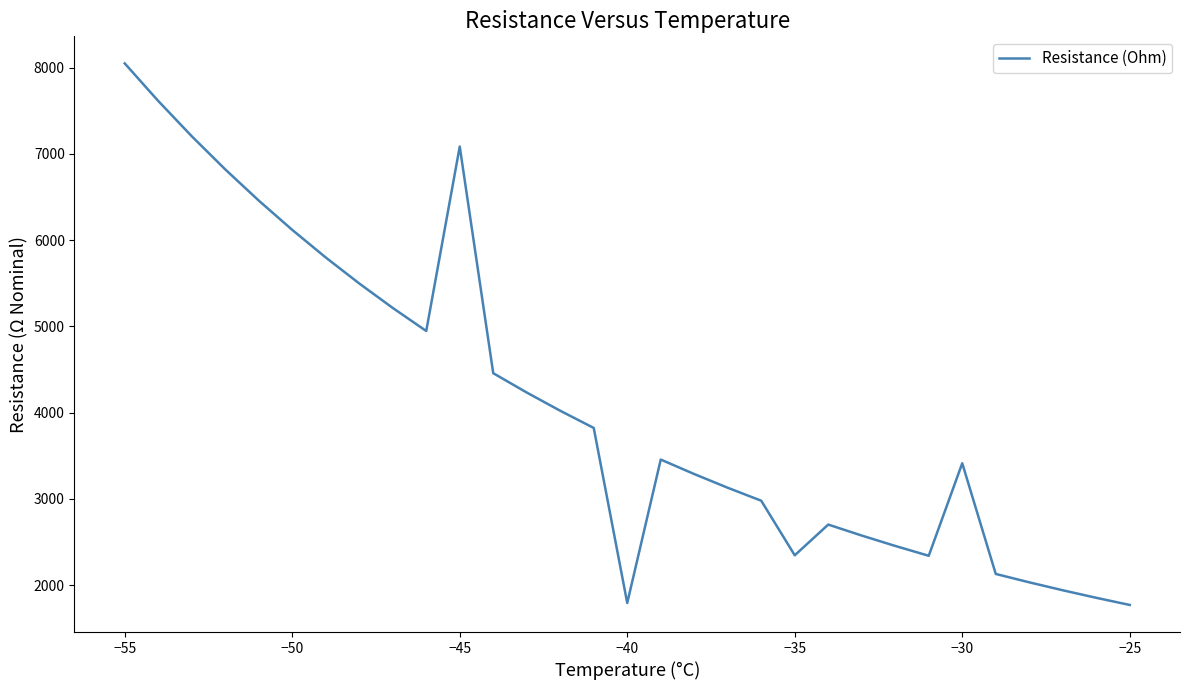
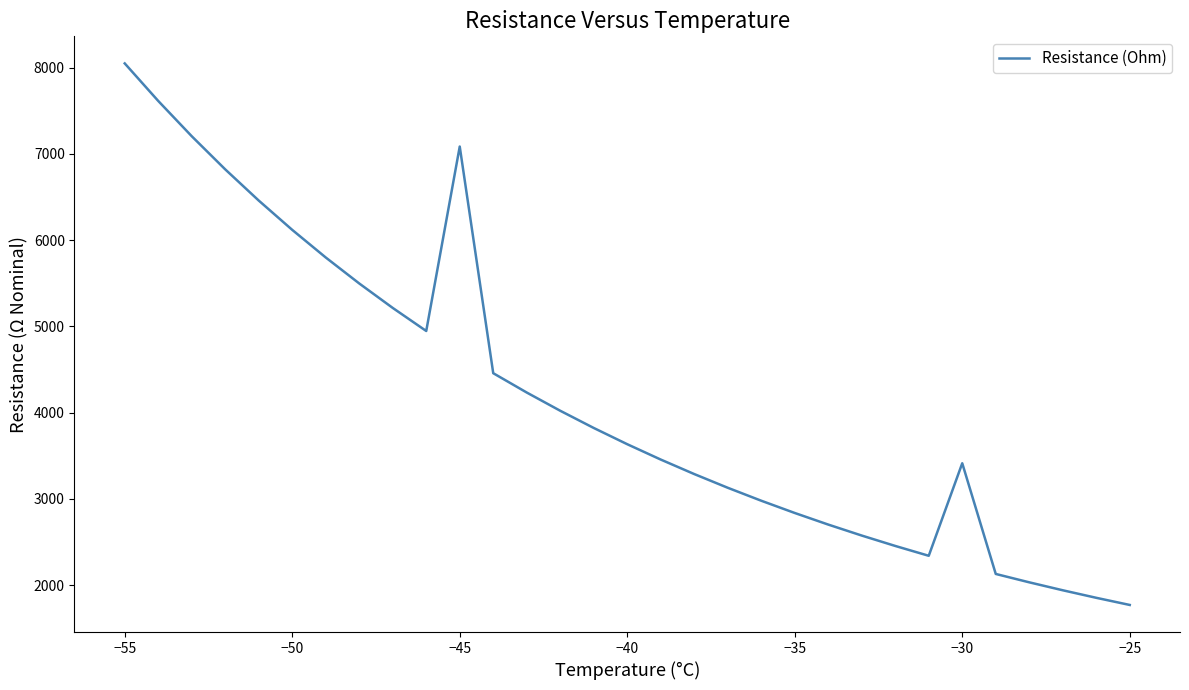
  {
    "−55": 8100,
    "−50": 6100,
    "−45": 7100,
-   "−40": 1800,
-   "−35": 2300,
+   "−40": 3600,
+   "−35": 2800,
    "−30": 3400,
    "−25": 1800
  }
